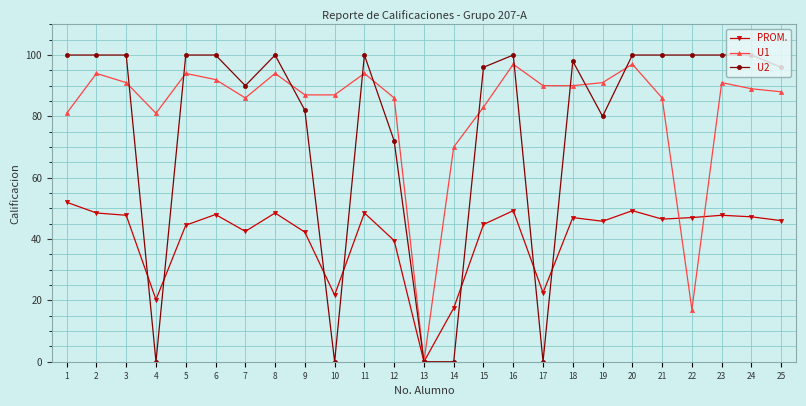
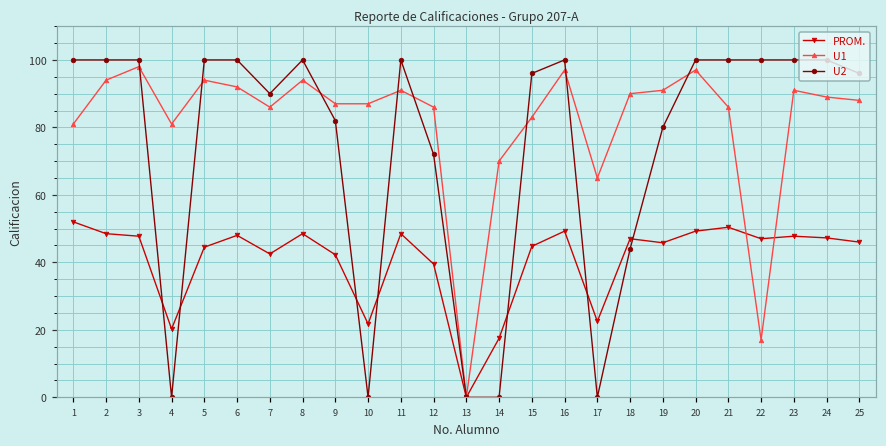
  {
    "PROM.": {
      "1": 52,
      "2": 49,
      "3": 48,
      "4": 20,
      "5": 45,
      "6": 48,
      "7": 43,
      "8": 49,
      "9": 42,
      "10": 22,
      "11": 49,
      "12": 40,
      "14": 18,
      "15": 45,
      "16": 49,
      "17": 23,
      "18": 47,
      "19": 46,
      "20": 49,
-     "21": 47,
+     "21": 50,
      "22": 47,
      "23": 48,
      "24": 47,
      "25": 46
    },
    "U1": {
      "1": 81,
      "2": 94,
-     "3": 91,
+     "3": 98,
      "4": 81,
      "5": 94,
      "6": 92,
      "7": 86,
      "8": 94,
      "9": 87,
      "10": 87,
-     "11": 94,
+     "11": 91,
      "12": 86,
      "14": 70,
      "15": 83,
      "16": 97,
-     "17": 90,
+     "17": 65,
      "18": 90,
      "19": 91,
      "20": 97,
      "21": 86,
      "22": 17,
      "23": 91,
      "24": 89,
      "25": 88
    },
    "U2": {
      "1": 100,
      "2": 100,
      "3": 100,
      "4": 0,
      "5": 100,
      "6": 100,
      "7": 90,
      "8": 100,
      "9": 82,
      "10": 0,
      "11": 100,
      "12": 72,
      "14": 0,
      "15": 96,
      "16": 100,
      "17": 0,
-     "18": 98,
+     "18": 44,
      "19": 80,
      "20": 100,
      "21": 100,
      "22": 100,
      "23": 100
    }
  }
